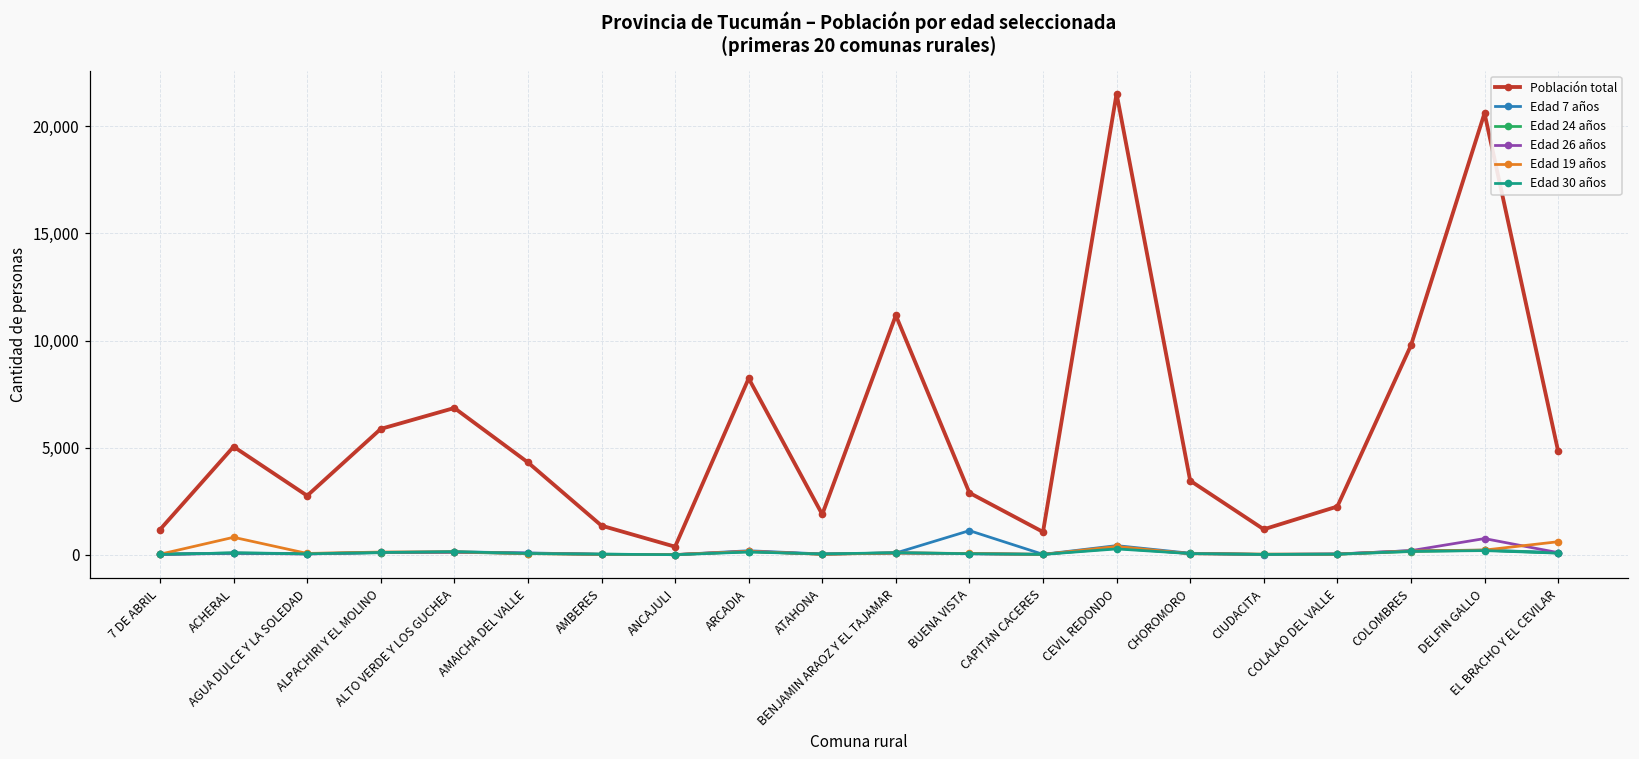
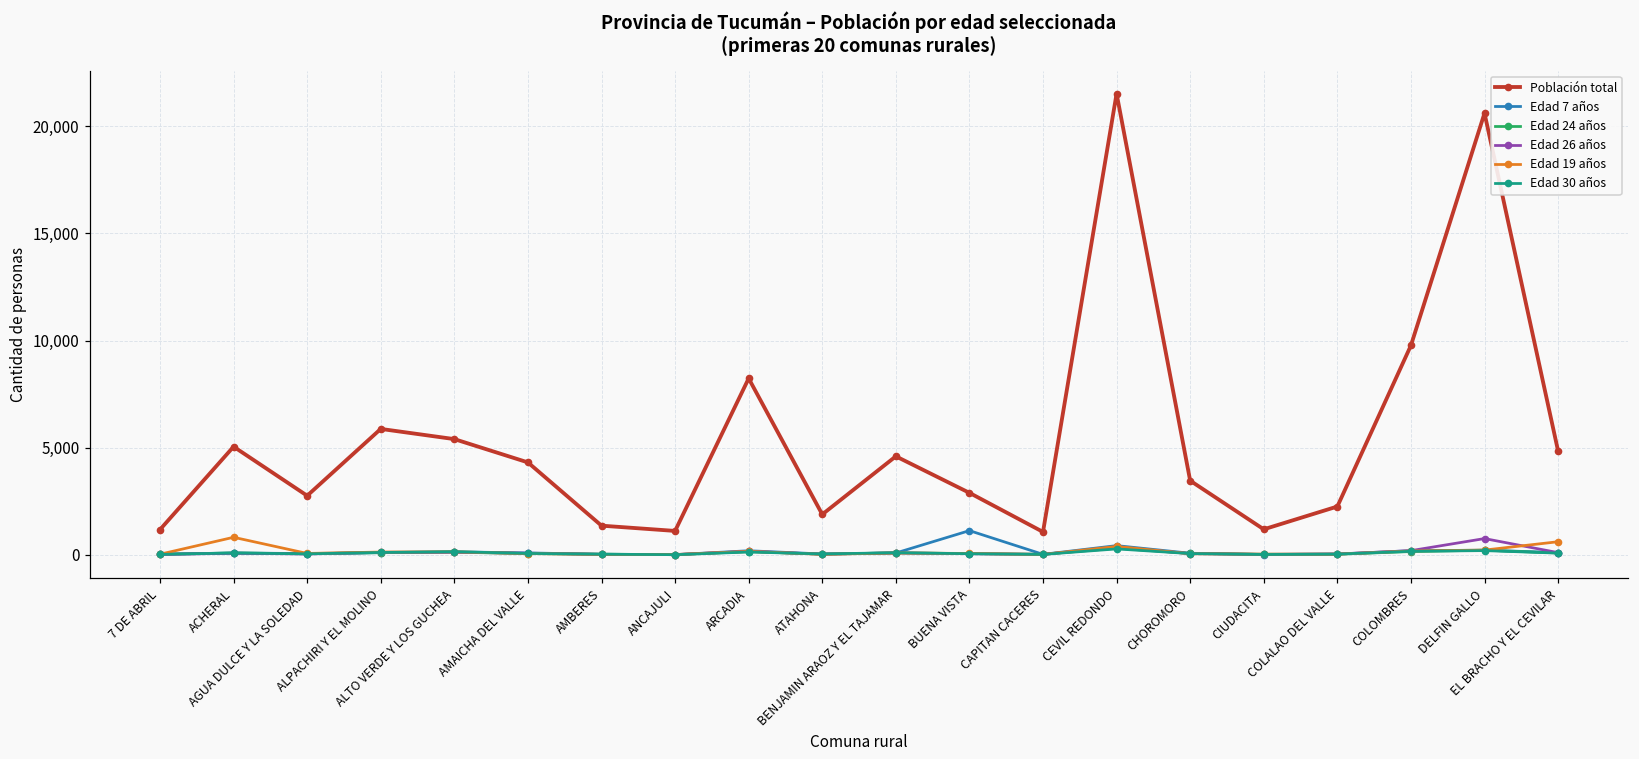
  {
    "Población total": {
      "7 DE ABRIL": "1,200",
      "ACHERAL": "5,000",
      "AGUA DULCE Y LA SOLEDAD": "2,800",
      "ALPACHIRI Y EL MOLINO": "5,900",
-     "ALTO VERDE Y LOS GUCHEA": "6,900",
+     "ALTO VERDE Y LOS GUCHEA": "5,400",
      "AMAICHA DEL VALLE": "4,300",
      "AMBERES": "1,400",
-     "ANCAJULI": "400",
+     "ANCAJULI": "1,100",
      "ARCADIA": "8,200",
      "ATAHONA": "1,900",
-     "BENJAMIN ARAOZ Y EL TAJAMAR": "11,200",
+     "BENJAMIN ARAOZ Y EL TAJAMAR": "4,600",
      "BUENA VISTA": "2,900",
      "CAPITAN CACERES": "1,100",
      "CEVIL REDONDO": "21,500",
      "CHOROMORO": "3,500",
      "CIUDACITA": "1,200",
      "COLALAO DEL VALLE": "2,300",
      "COLOMBRES": "9,800",
      "DELFIN GALLO": "20,600",
      "EL BRACHO Y EL CEVILAR": "4,800"
    },
    "Edad 7 años": {
      "BUENA VISTA": "1,100"
    },
    "Edad 26 años": {
      "DELFIN GALLO": "800"
    },
    "Edad 19 años": {
      "ACHERAL": "800",
      "EL BRACHO Y EL CEVILAR": "600"
    }
  }
